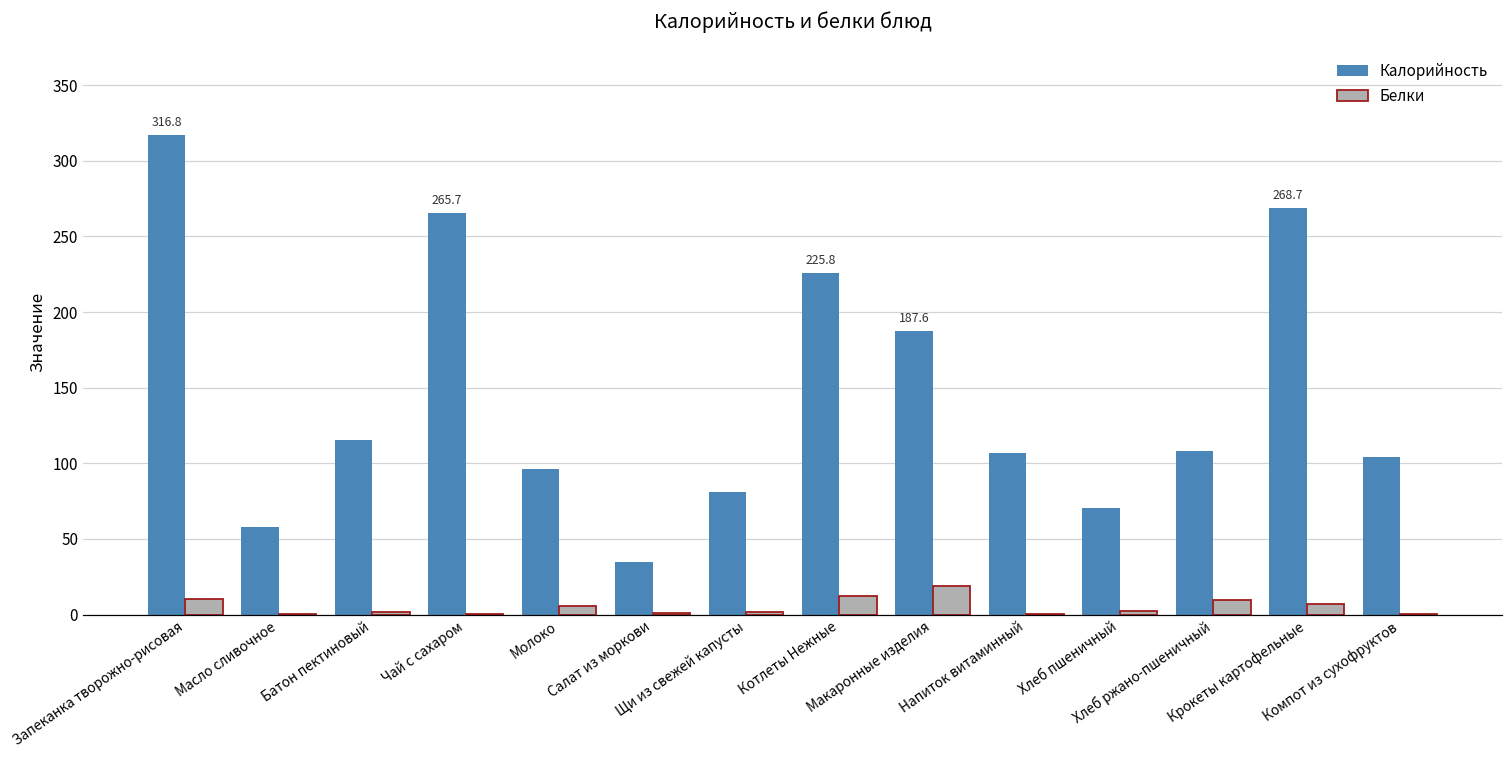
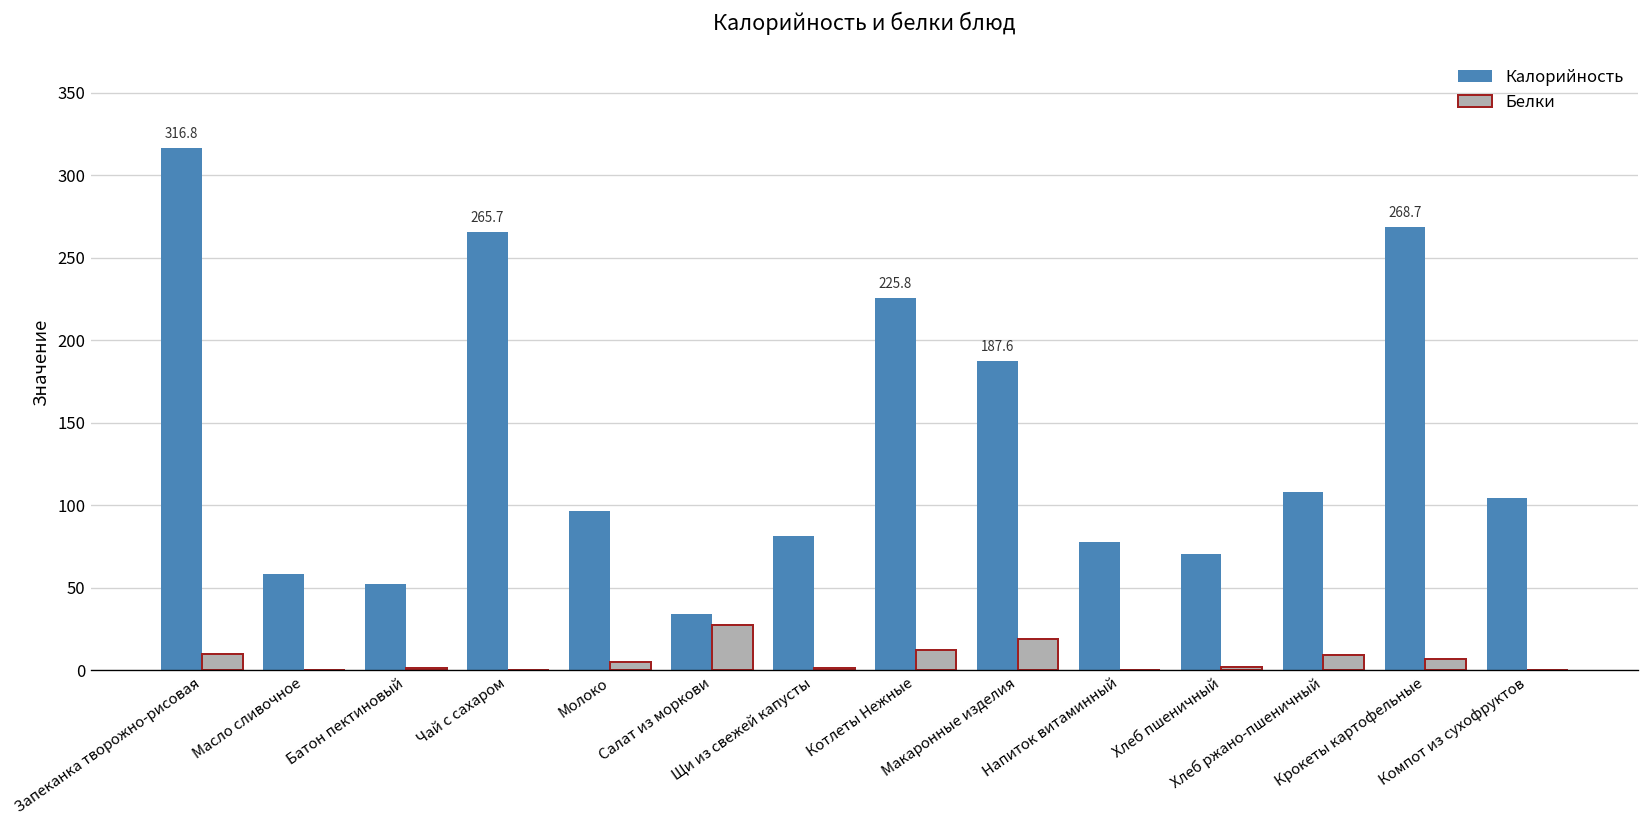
  {
    "Калорийность": {
      "Масло сливочное": 58,
-     "Батон пектиновый": 115,
+     "Батон пектиновый": 52,
      "Молоко": 96,
      "Салат из моркови": 34,
      "Щи из свежей капусты": 81,
-     "Напиток витаминный": 107,
+     "Напиток витаминный": 78,
      "Хлеб пшеничный": 70,
      "Хлеб ржано-пшеничный": 108,
      "Компот из сухофруктов": 104
    },
    "Белки": {
      "Запеканка творожно-рисовая": 10,
      "Молоко": 5,
-     "Салат из моркови": 1,
+     "Салат из моркови": 27,
      "Котлеты Нежные": 12,
      "Макаронные изделия": 19,
      "Хлеб пшеничный": 2,
      "Хлеб ржано-пшеничный": 10,
      "Крокеты картофельные": 7
    }
  }
